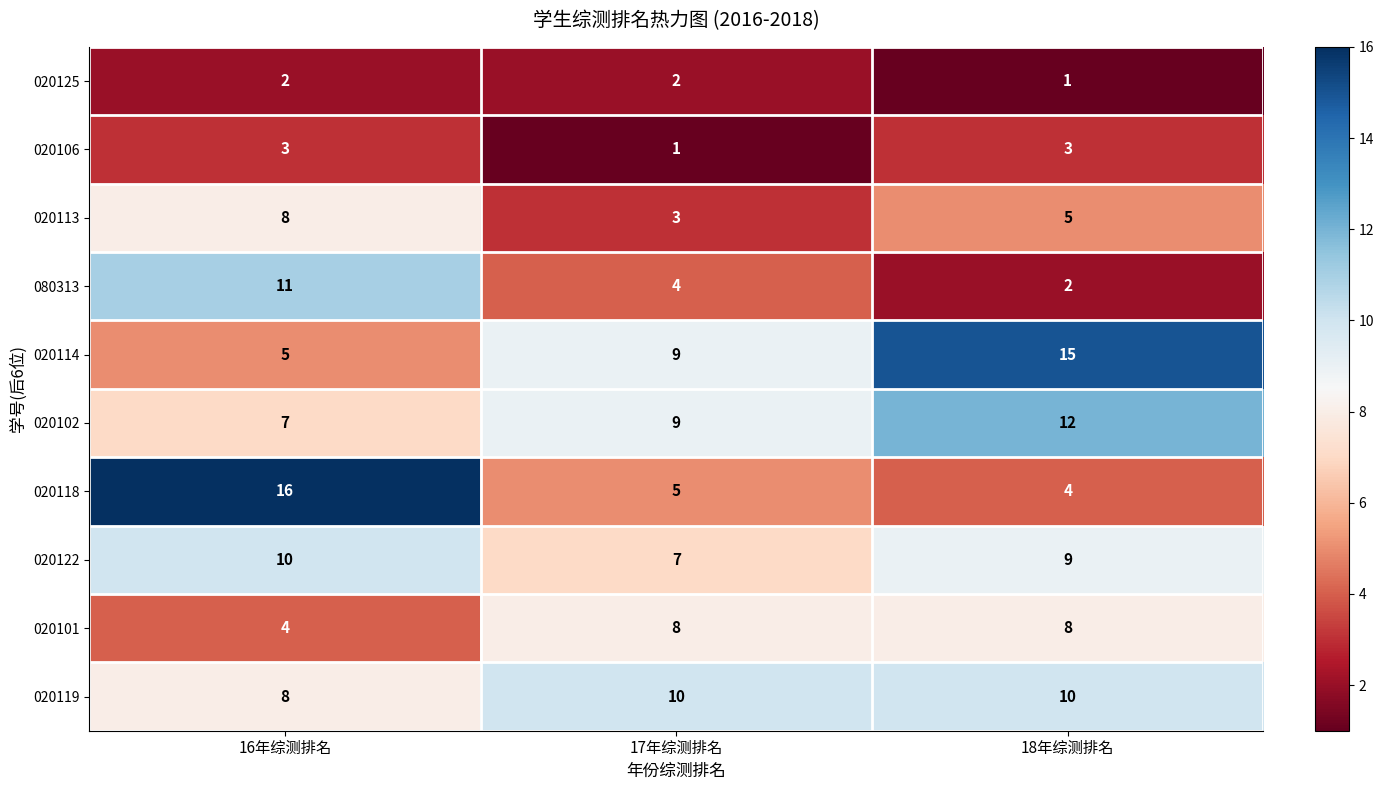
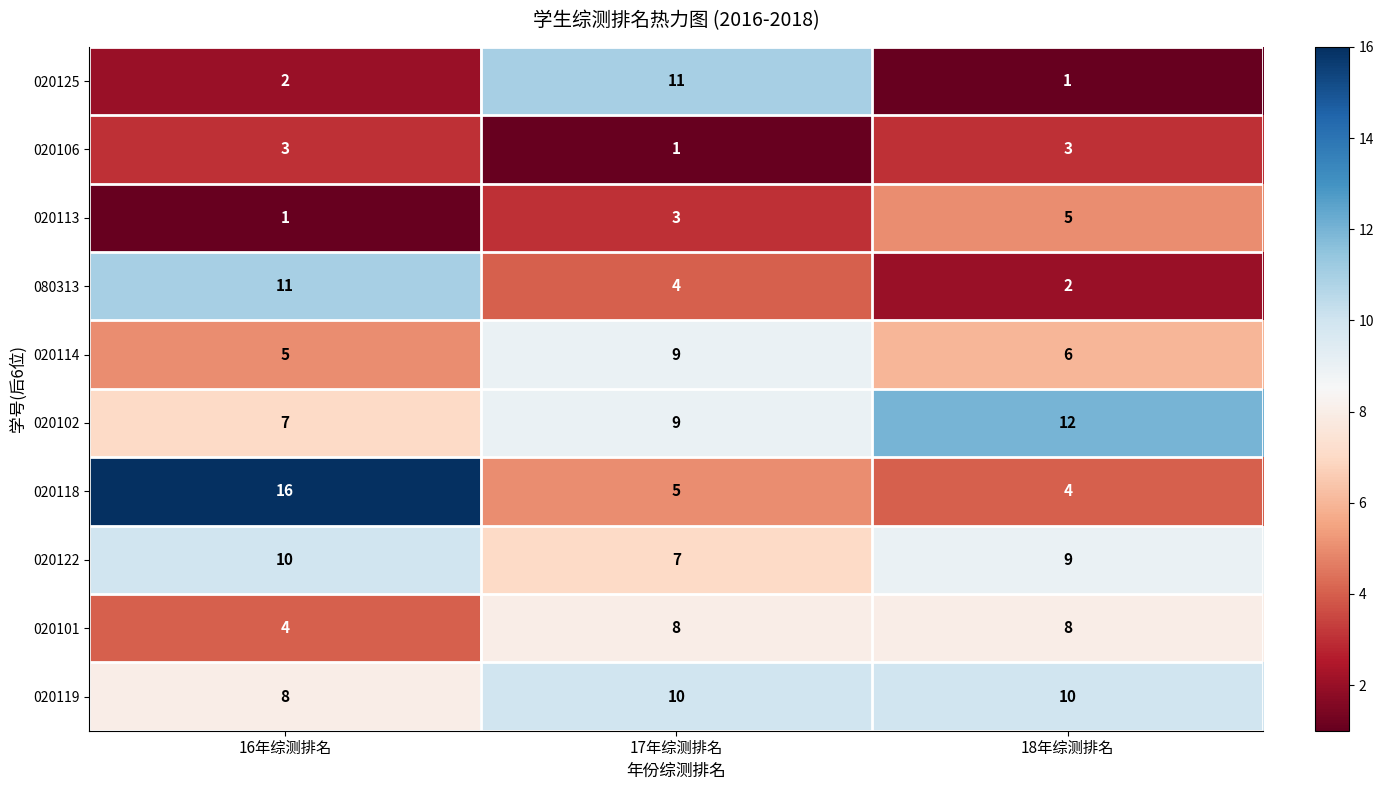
  {
    "020125": {
      "16年综测排名": 2,
-     "17年综测排名": 2,
+     "17年综测排名": 11,
      "18年综测排名": 1
    },
    "020106": {
      "16年综测排名": 3,
      "17年综测排名": 1,
      "18年综测排名": 3
    },
    "020113": {
-     "16年综测排名": 8,
+     "16年综测排名": 1,
      "17年综测排名": 3,
      "18年综测排名": 5
    },
    "080313": {
      "16年综测排名": 11,
      "17年综测排名": 4,
      "18年综测排名": 2
    },
    "020114": {
      "16年综测排名": 5,
      "17年综测排名": 9,
-     "18年综测排名": 15
+     "18年综测排名": 6
    },
    "020102": {
      "16年综测排名": 7,
      "17年综测排名": 9,
      "18年综测排名": 12
    },
    "020118": {
      "16年综测排名": 16,
      "17年综测排名": 5,
      "18年综测排名": 4
    },
    "020122": {
      "16年综测排名": 10,
      "17年综测排名": 7,
      "18年综测排名": 9
    },
    "020101": {
      "16年综测排名": 4,
      "17年综测排名": 8,
      "18年综测排名": 8
    },
    "020119": {
      "16年综测排名": 8,
      "17年综测排名": 10,
      "18年综测排名": 10
    }
  }
